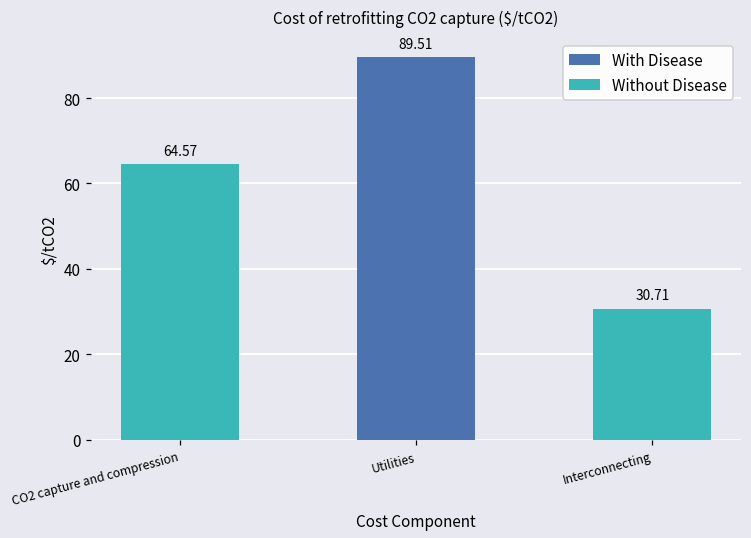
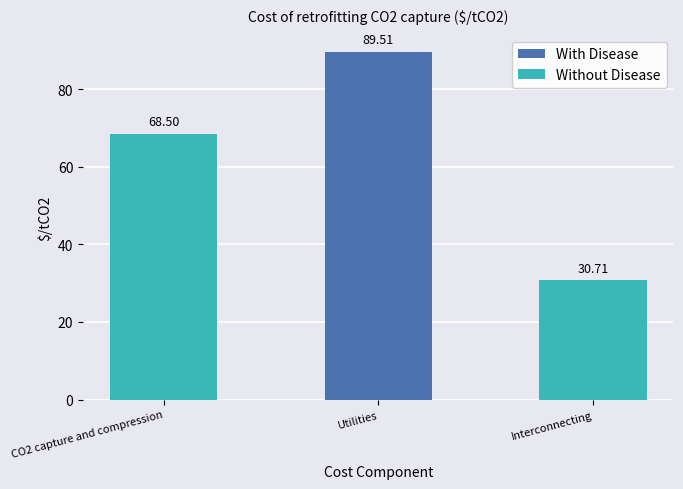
  {
-   "CO2 capture and compression": 64.57,
+   "CO2 capture and compression": 68.50,
    "Utilities": 89.51,
    "Interconnecting": 30.71
  }
